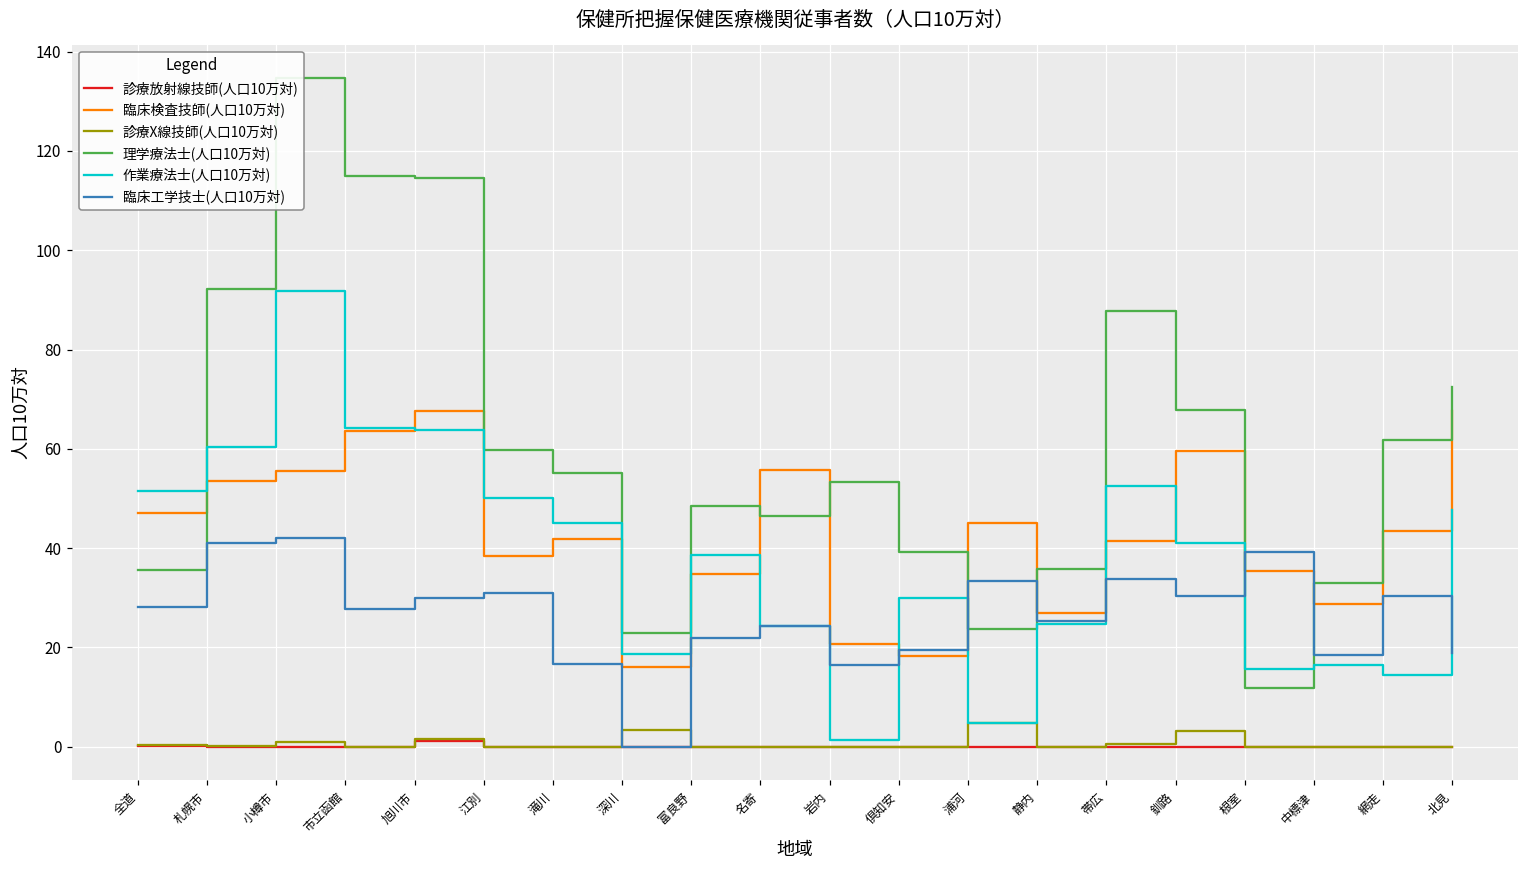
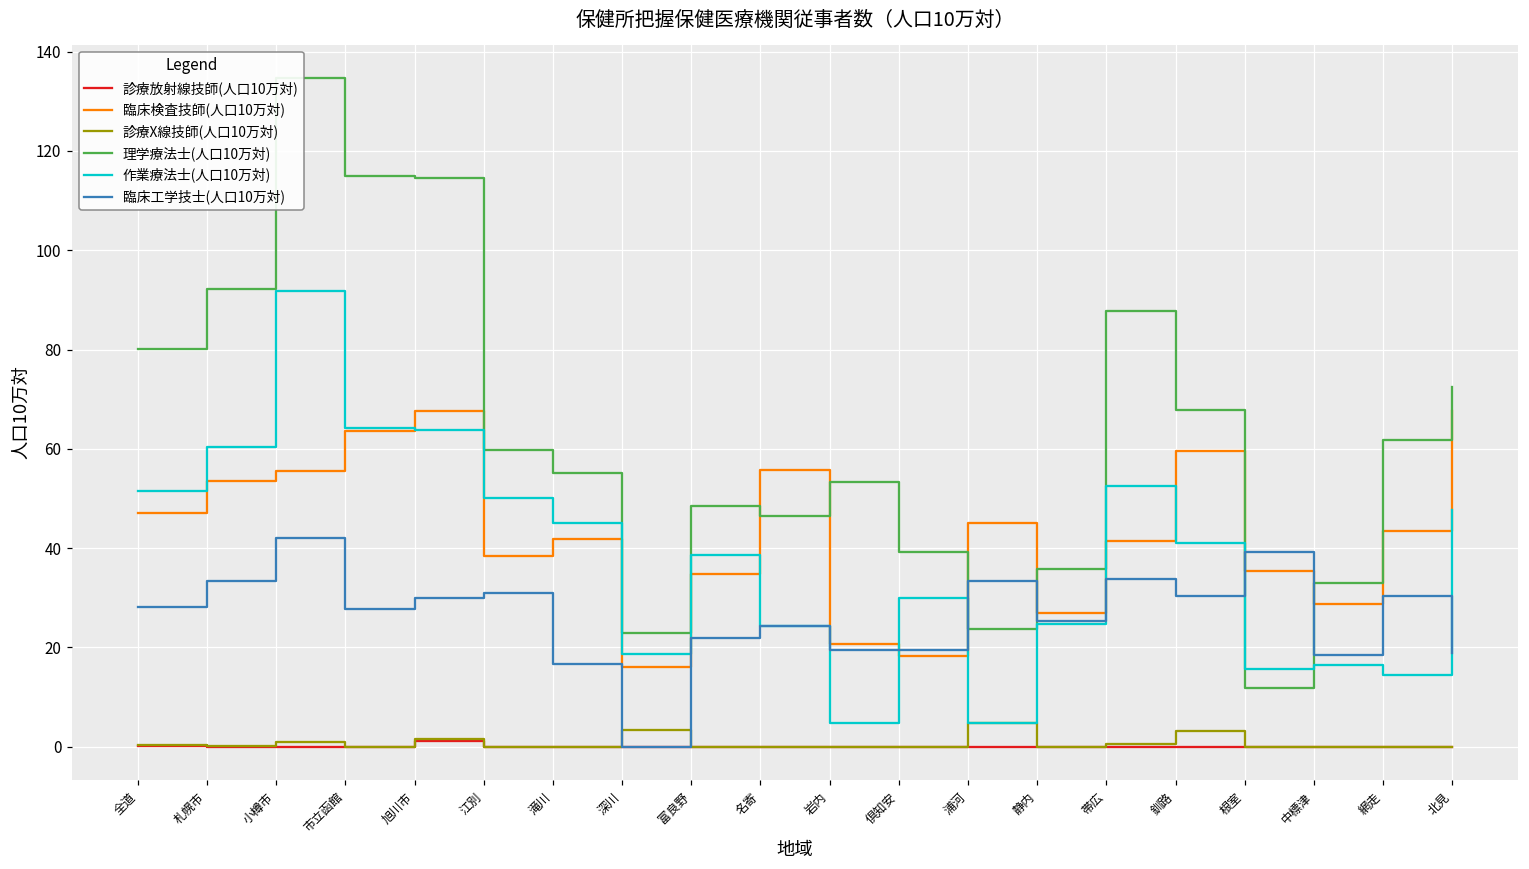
  {
    "診療放射線技師(人口10万対)": {
      "小樽市": 0,
      "浦河": 0,
      "帯広": 0,
      "釧路": 0
    },
    "臨床検査技師(人口10万対)": {
      "全道": 47,
      "札幌市": 54,
      "小樽市": 55,
      "旭川市": 68,
      "江別": 38,
      "滝川": 42,
      "深川": 16,
      "富良野": 35,
      "名寄": 56,
      "岩内": 21,
      "倶知安": 18,
      "浦河": 45,
      "静内": 27,
      "帯広": 41,
      "釧路": 59,
      "根室": 35,
      "中標津": 29,
      "網走": 43,
      "北見": 68
    },
    "診療X線技師(人口10万対)": {
      "小樽市": 1,
      "深川": 3,
      "帯広": 1,
      "釧路": 3
    },
    "理学療法士(人口10万対)": {
-     "全道": 36,
+     "全道": 80,
      "札幌市": 92,
      "市立函館": 115,
      "旭川市": 114,
      "江別": 60,
      "滝川": 55,
      "深川": 23,
      "富良野": 48,
      "名寄": 47,
      "岩内": 53,
      "倶知安": 39,
      "浦河": 24,
      "静内": 36,
      "帯広": 88,
      "釧路": 68,
      "根室": 12,
      "中標津": 33,
      "網走": 62,
      "北見": 73
    },
    "作業療法士(人口10万対)": {
      "全道": 52,
      "札幌市": 60,
      "小樽市": 92,
      "旭川市": 64,
      "江別": 50,
      "滝川": 45,
      "深川": 19,
      "富良野": 39,
-     "岩内": 1,
+     "岩内": 5,
      "倶知安": 30,
      "静内": 25,
      "帯広": 52,
      "釧路": 41,
      "根室": 16,
      "中標津": 16,
      "網走": 14,
      "北見": 48
    },
    "臨床工学技士(人口10万対)": {
      "全道": 28,
-     "札幌市": 41,
+     "札幌市": 33,
      "小樽市": 42,
      "市立函館": 28,
      "旭川市": 30,
      "江別": 31,
      "滝川": 17,
      "富良野": 22,
-     "岩内": 16,
+     "岩内": 19,
      "倶知安": 20,
      "浦河": 33,
      "静内": 25,
      "帯広": 34,
      "釧路": 30,
      "根室": 39,
      "中標津": 19,
      "網走": 30,
      "北見": 19
    }
  }
